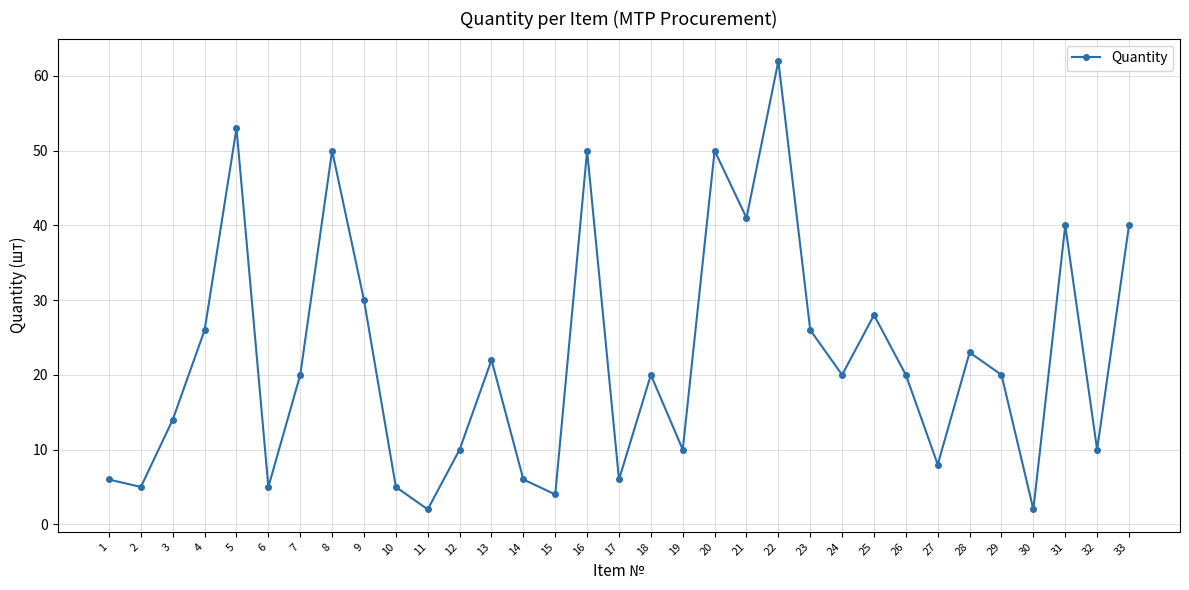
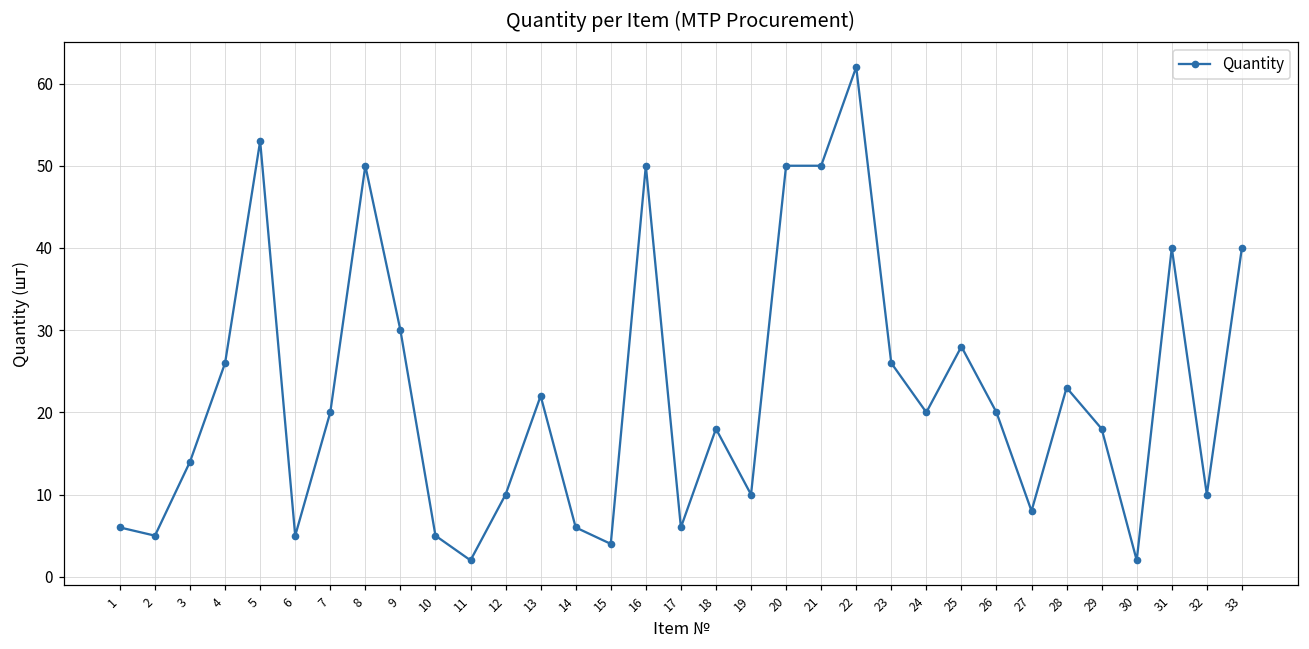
  {
    "1": 6,
    "2": 5,
    "3": 14,
    "4": 26,
    "5": 53,
    "6": 5,
    "7": 20,
    "8": 50,
    "9": 30,
    "10": 5,
    "11": 2,
    "12": 10,
    "13": 22,
    "14": 6,
    "15": 4,
    "16": 50,
    "17": 6,
-   "18": 20,
+   "18": 18,
    "19": 10,
    "20": 50,
-   "21": 41,
+   "21": 50,
    "22": 62,
    "23": 26,
    "24": 20,
    "25": 28,
    "26": 20,
    "27": 8,
    "28": 23,
-   "29": 20,
+   "29": 18,
    "30": 2,
    "31": 40,
    "32": 10,
    "33": 40
  }
